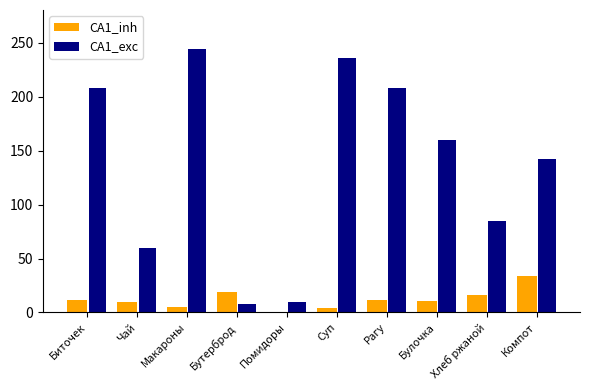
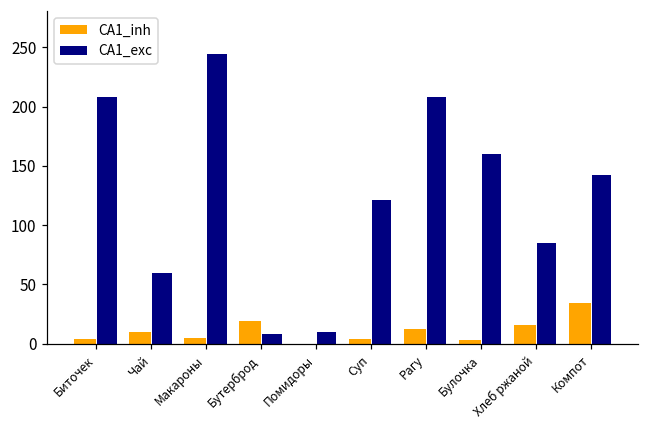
  {
    "CA1_inh": {
-     "Биточек": 12,
+     "Биточек": 4,
      "Чай": 10,
      "Макароны": 5,
      "Бутерброд": 19,
      "Помидоры": 0,
      "Суп": 4,
      "Рагу": 12,
-     "Булочка": 11,
+     "Булочка": 3,
      "Хлеб ржаной": 16,
      "Компот": 34
    },
    "CA1_exc": {
      "Биточек": 208,
      "Чай": 60,
      "Макароны": 244,
      "Бутерброд": 8,
      "Помидоры": 10,
-     "Суп": 236,
+     "Суп": 121,
      "Рагу": 208,
      "Булочка": 160,
      "Хлеб ржаной": 85,
      "Компот": 142
    }
  }
